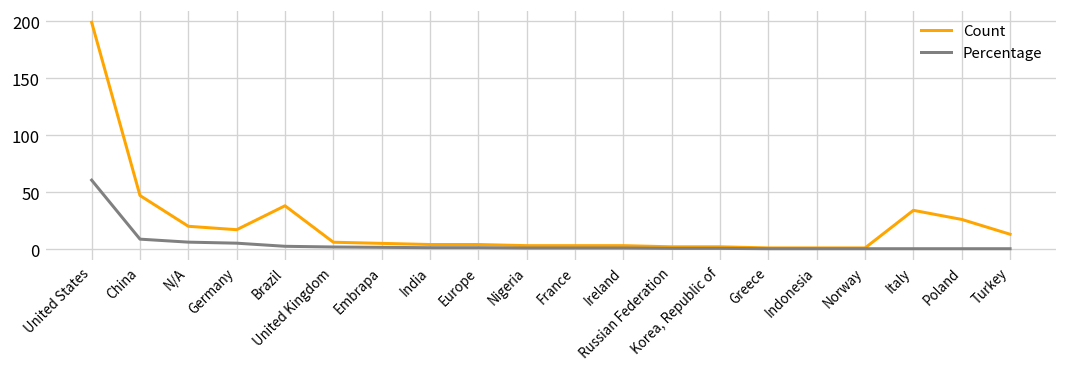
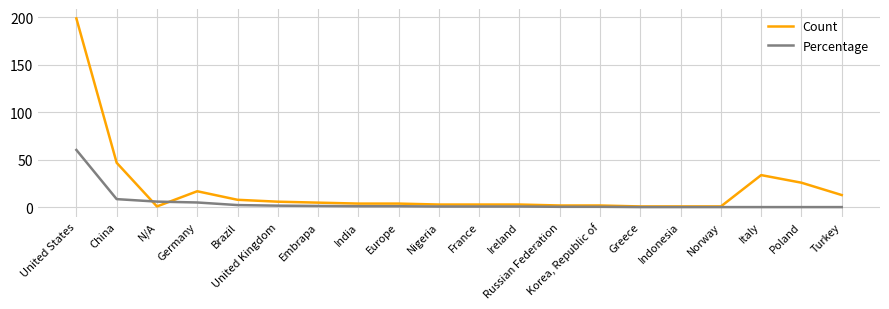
  {
    "Count": {
      "United States": 200,
      "China": 50,
-     "N/A": 20,
+     "N/A": 0,
      "Germany": 20,
-     "Brazil": 40,
+     "Brazil": 10,
      "United Kingdom": 10,
      "Embrapa": 10,
      "India": 0,
      "Europe": 0,
      "Italy": 30,
      "Poland": 30,
      "Turkey": 10
    },
    "Percentage": {
      "United States": 60,
      "China": 10,
      "N/A": 10,
      "Germany": 10,
      "Brazil": 0,
      "United Kingdom": 0,
      "Embrapa": 0,
      "India": 0,
      "Europe": 0,
      "Italy": 0,
      "Poland": 0,
      "Turkey": 0
    }
  }
